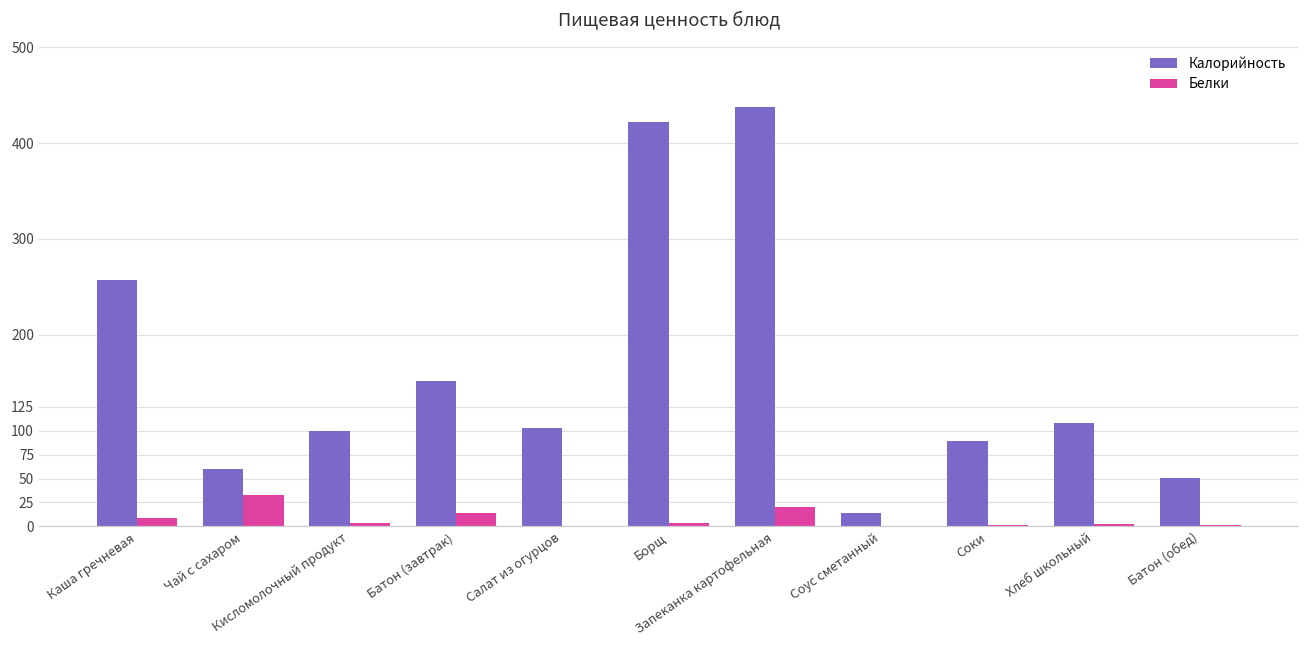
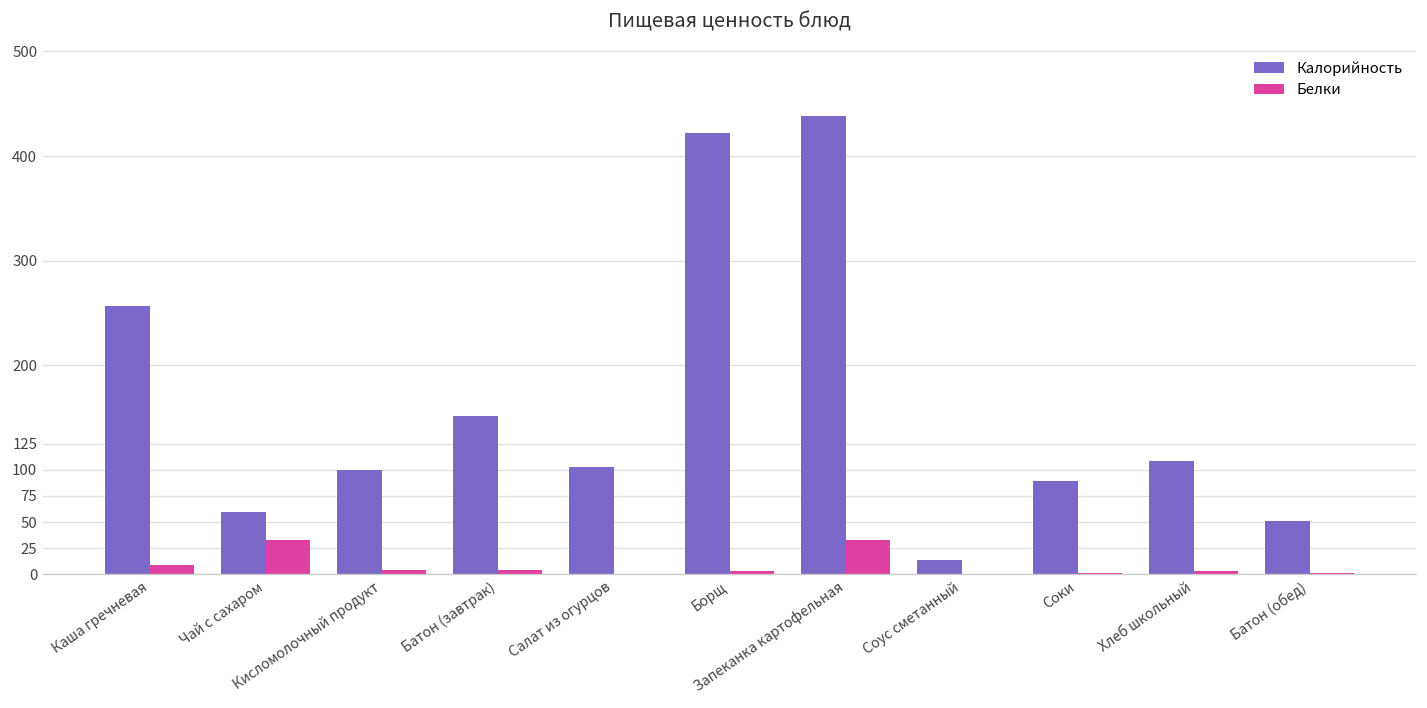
  {
    "Калорийность": {
      "Каша гречневая": 260,
      "Чай с сахаром": 60,
      "Кисломолочный продукт": 100,
      "Батон (завтрак)": 150,
      "Салат из огурцов": 100,
      "Борщ": 420,
      "Запеканка картофельная": 440,
      "Соус сметанный": 10,
      "Соки": 90,
      "Хлеб школьный": 110,
      "Батон (обед)": 50
    },
    "Белки": {
      "Каша гречневая": 10,
      "Чай с сахаром": 30,
      "Кисломолочный продукт": 0,
-     "Батон (завтрак)": 10,
+     "Батон (завтрак)": 0,
      "Борщ": 0,
-     "Запеканка картофельная": 20
+     "Запеканка картофельная": 30
    }
  }
